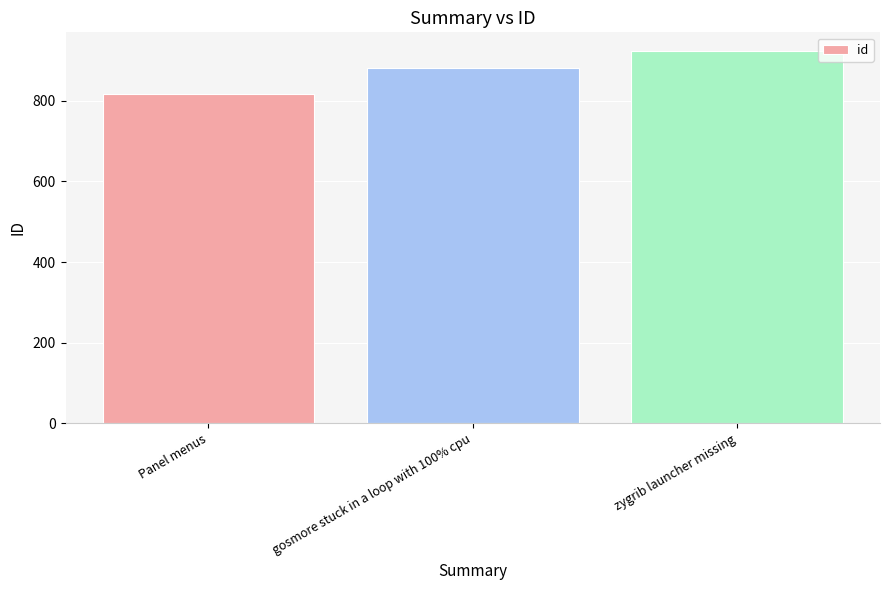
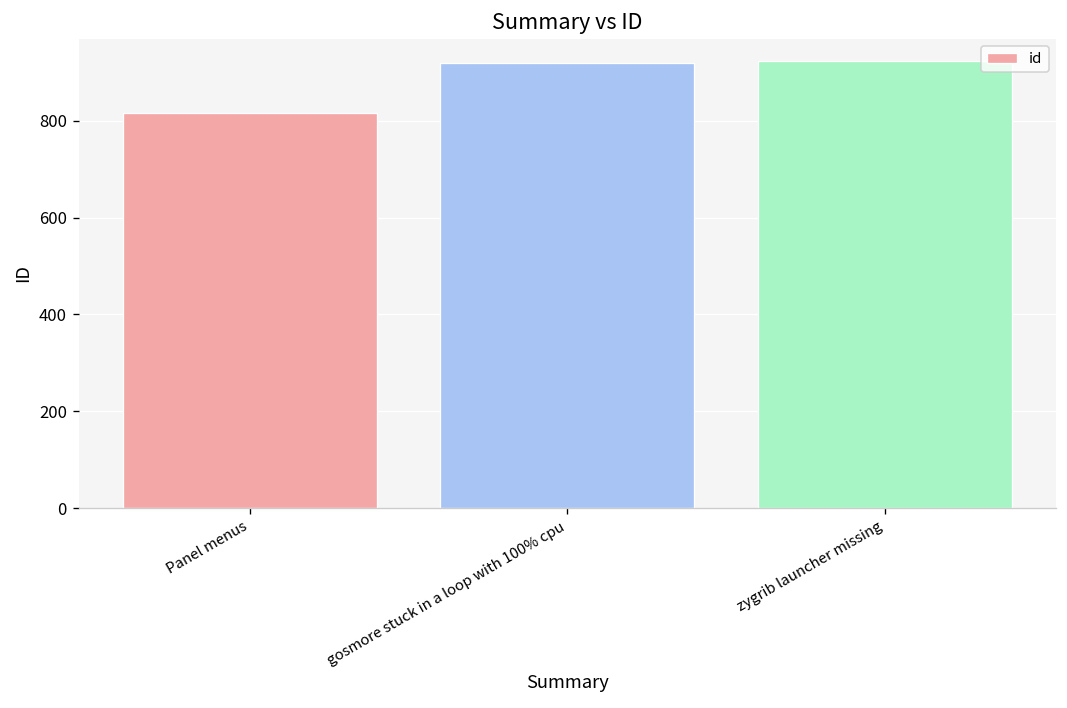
  {
    "Panel menus": 820,
-   "gosmore stuck in a loop with 100% cpu": 880,
+   "gosmore stuck in a loop with 100% cpu": 920,
    "zygrib launcher missing": 920
  }
